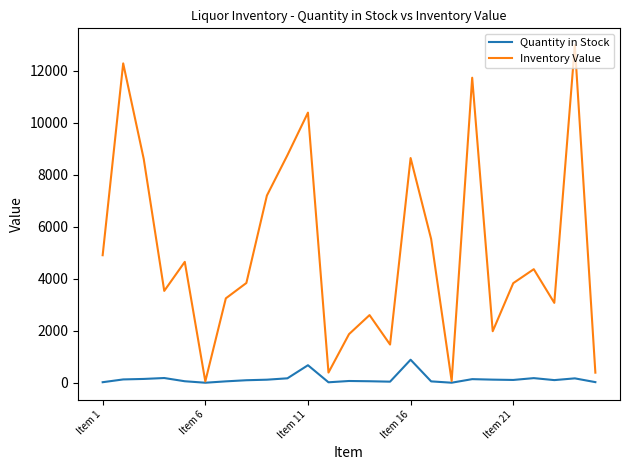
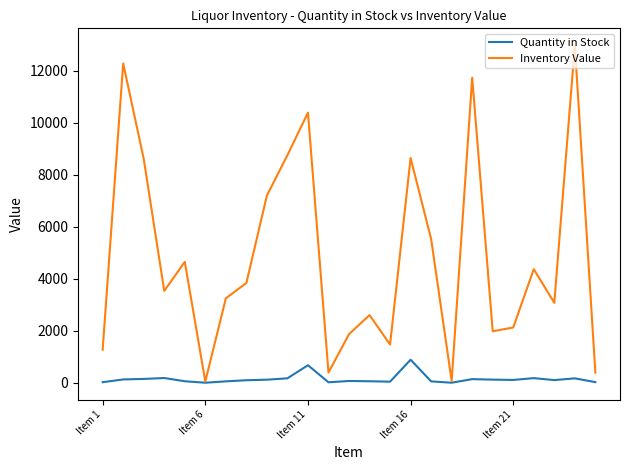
  {
    "Quantity in Stock": {
      "Item 1": 0,
      "Item 11": 700,
      "Item 16": 900,
      "Item 21": 100
    },
    "Inventory Value": {
-     "Item 1": 4900,
+     "Item 1": 1300,
      "Item 11": 10400,
      "Item 16": 8600,
-     "Item 21": 3800
+     "Item 21": 2100
    }
  }
